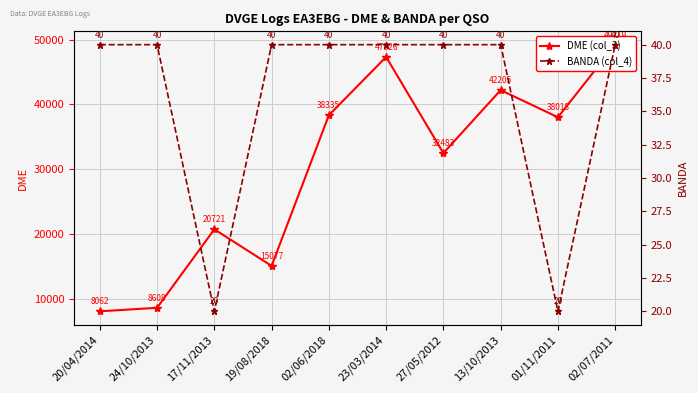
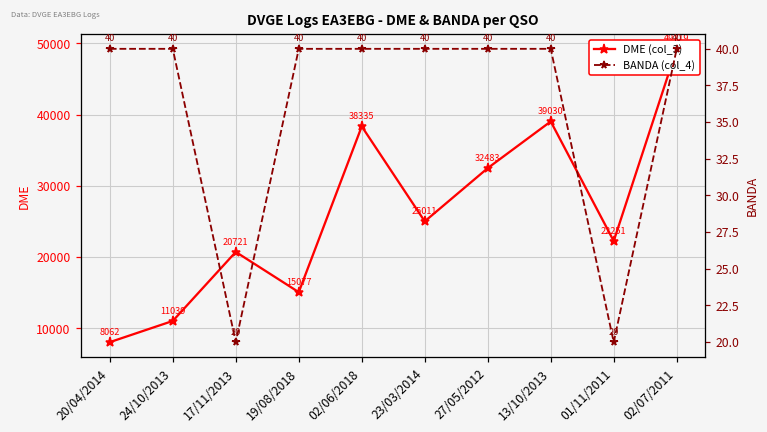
  {
    "DME (col_3)": {
      "20/04/2014": 8062,
-     "24/10/2013": 8608,
+     "24/10/2013": 11039,
      "17/11/2013": 20721,
      "19/08/2018": 15077,
      "02/06/2018": 38335,
-     "23/03/2014": 47326,
+     "23/03/2014": 25011,
      "27/05/2012": 32483,
-     "13/10/2013": 42205,
-     "01/11/2011": 38018
+     "13/10/2013": 39030,
+     "01/11/2011": 22251
    },
    "BANDA (col_4)": {
      "20/04/2014": 40,
      "24/10/2013": 40,
      "17/11/2013": 20,
      "19/08/2018": 40,
      "02/06/2018": 40,
      "23/03/2014": 40,
      "27/05/2012": 40,
      "13/10/2013": 40,
      "01/11/2011": 20
    }
  }
